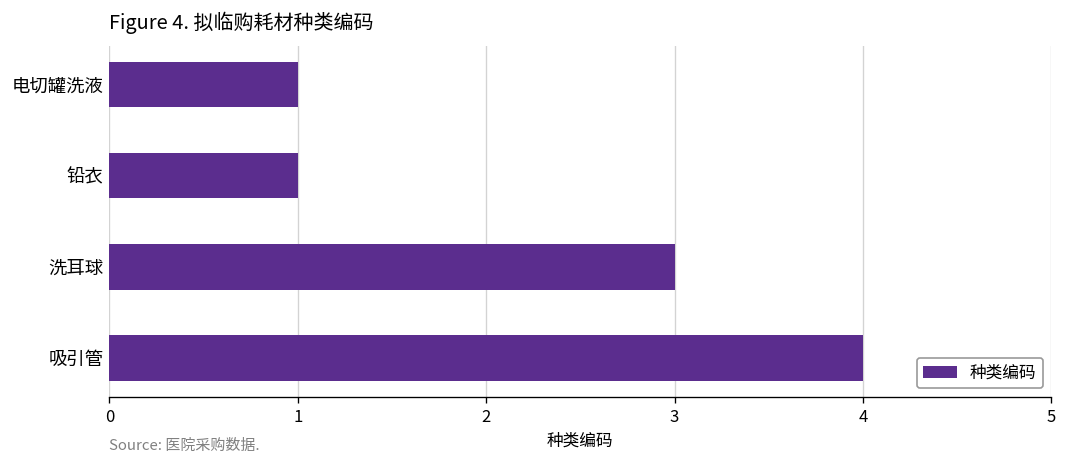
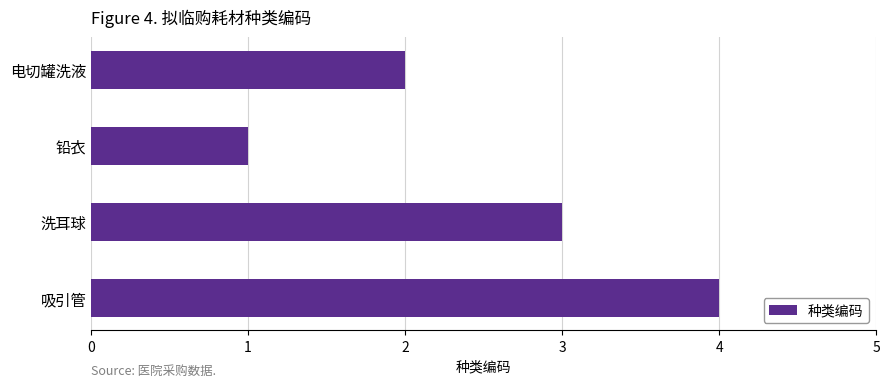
  {
-   "电切罐洗液": 1,
+   "电切罐洗液": 2,
    "铅衣": 1,
    "洗耳球": 3,
    "吸引管": 4
  }
